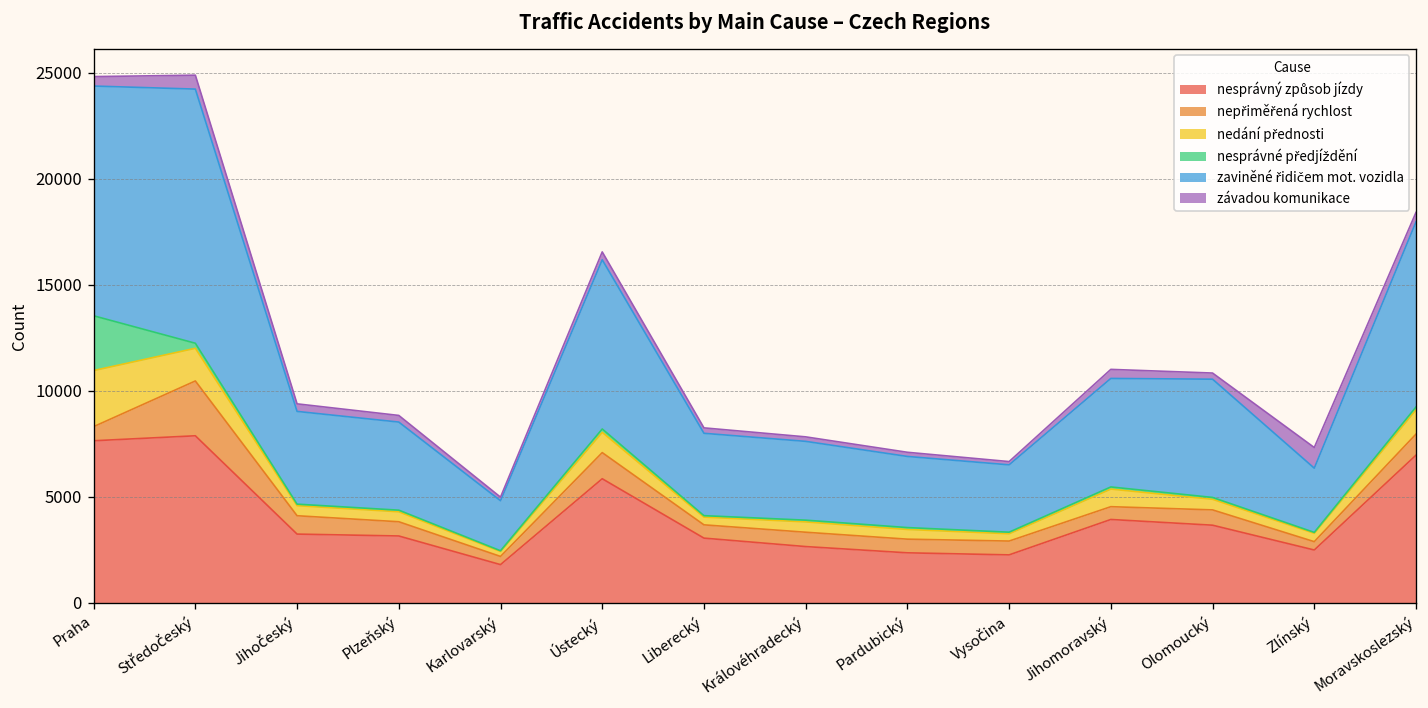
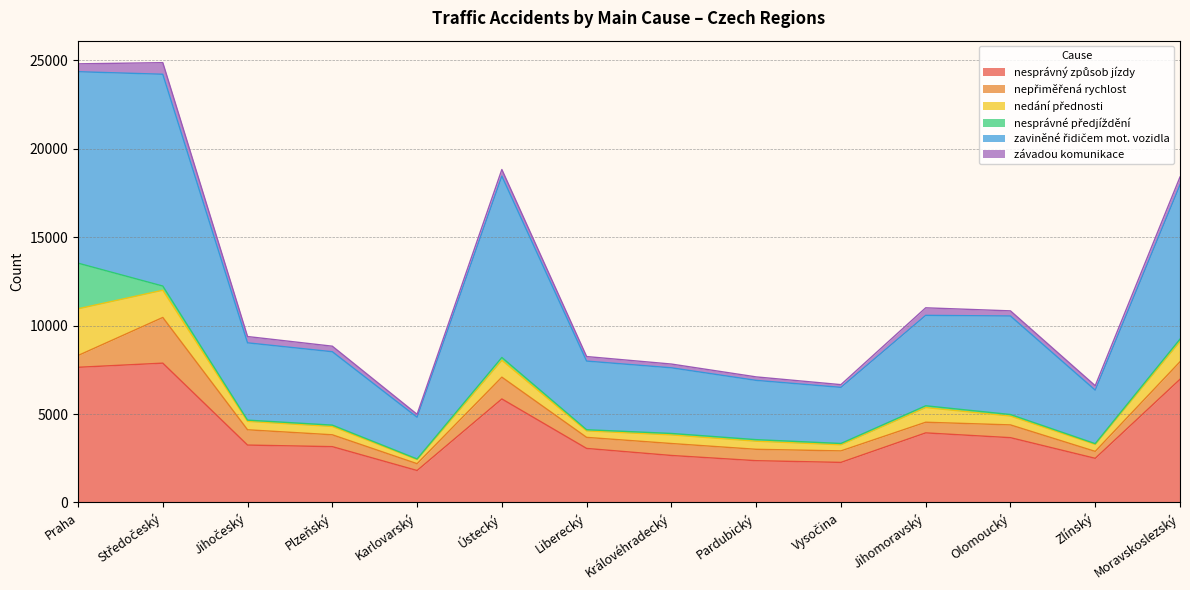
  {
    "nedání přednosti": {
      "Praha": 2600,
      "Středočeský": 1500,
      "Ústecký": 1000
    },
    "nesprávné předjíždění": {
      "Praha": 2600,
      "Středočeský": 200,
      "Ústecký": 200
    },
    "zaviněné řidičem mot. vozidla": {
      "Praha": 10800,
      "Středočeský": 12000,
      "Jihočeský": 4400,
      "Plzeňský": 4200,
      "Karlovarský": 2400,
-     "Ústecký": 8000,
+     "Ústecký": 10300,
      "Liberecký": 3900,
      "Královéhradecký": 3700,
      "Pardubický": 3400,
      "Vysočina": 3200,
      "Jihomoravský": 5100,
      "Olomoucký": 5600,
      "Zlínský": 3000,
      "Moravskoslezský": 8700
    },
    "závadou komunikace": {
      "Praha": 400,
      "Středočeský": 700,
      "Jihočeský": 400,
      "Plzeňský": 300,
      "Karlovarský": 200,
      "Ústecký": 400,
      "Liberecký": 300,
      "Královéhradecký": 200,
      "Pardubický": 200,
      "Vysočina": 200,
      "Jihomoravský": 400,
      "Olomoucký": 300,
-     "Zlínský": 1000,
+     "Zlínský": 300,
      "Moravskoslezský": 400
    }
  }
